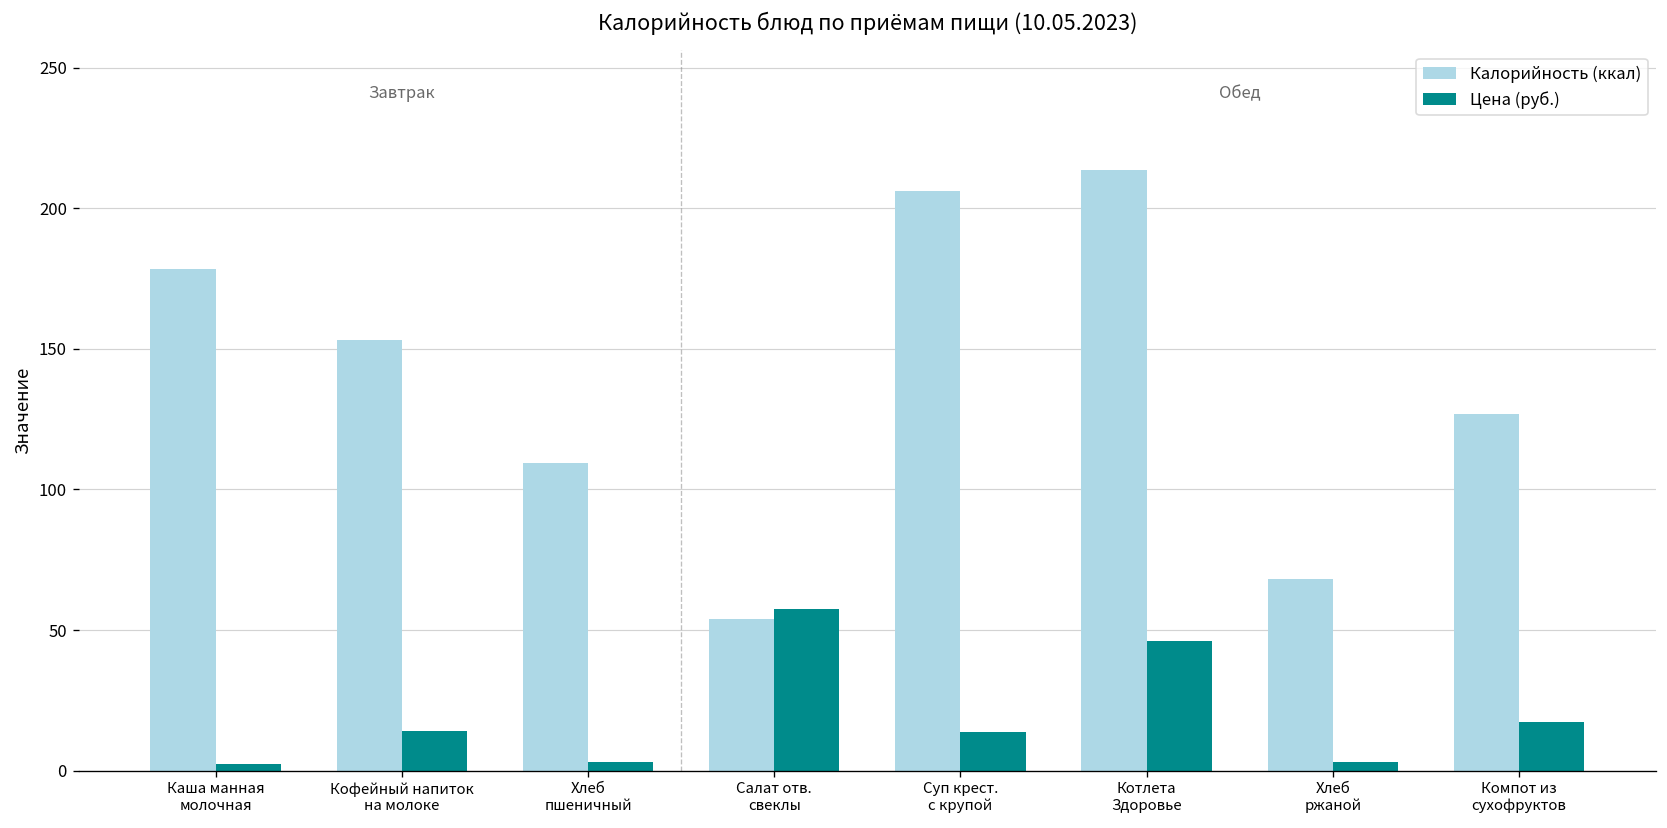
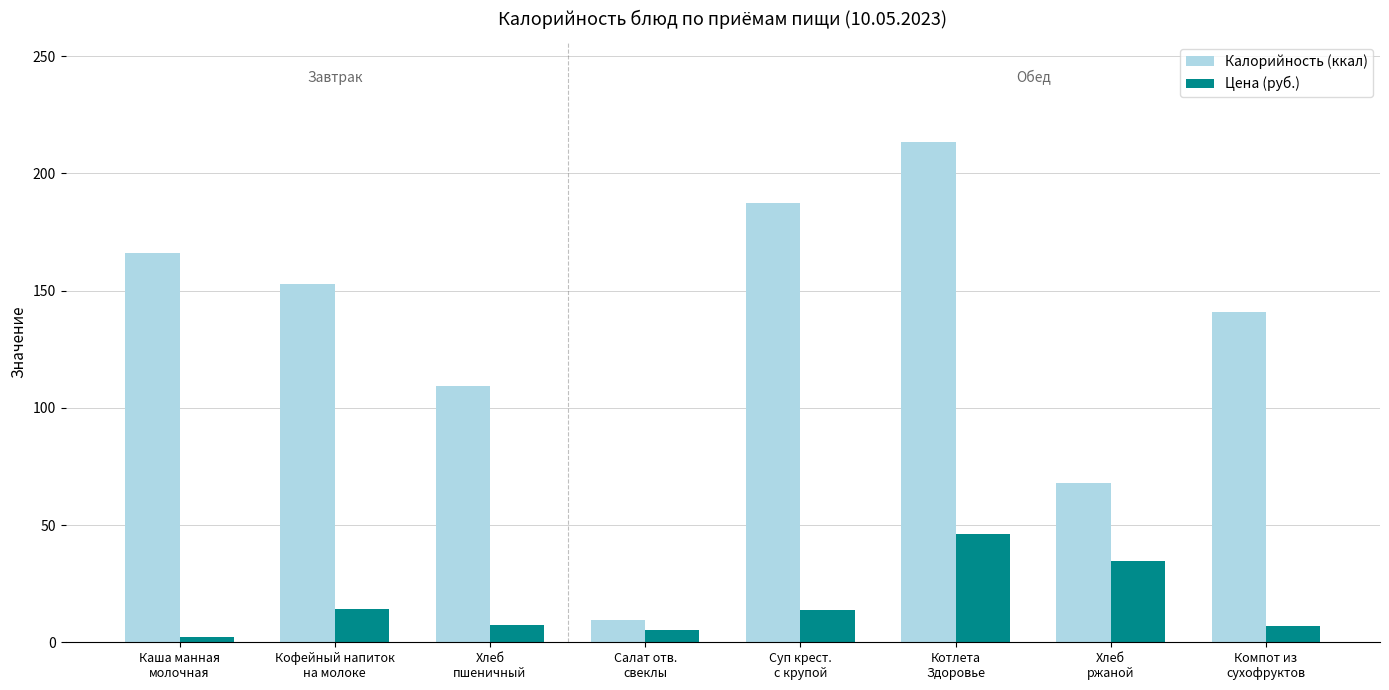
  {
    "Калорийность (ккал)": {
-     "Каша манная молочная": 178,
+     "Каша манная молочная": 166,
      "Кофейный напиток на молоке": 153,
      "Хлеб пшеничный": 110,
-     "Салат отв. свеклы": 54,
-     "Суп крест. с крупой": 206,
+     "Салат отв. свеклы": 10,
+     "Суп крест. с крупой": 187,
      "Котлета Здоровье": 213,
      "Хлеб ржаной": 68,
-     "Компот из сухофруктов": 127
+     "Компот из сухофруктов": 141
    },
    "Цена (руб.)": {
      "Каша манная молочная": 2,
      "Кофейный напиток на молоке": 14,
-     "Хлеб пшеничный": 3,
-     "Салат отв. свеклы": 57,
+     "Хлеб пшеничный": 7,
+     "Салат отв. свеклы": 5,
      "Суп крест. с крупой": 14,
      "Котлета Здоровье": 46,
-     "Хлеб ржаной": 3,
-     "Компот из сухофруктов": 17
+     "Хлеб ржаной": 35,
+     "Компот из сухофруктов": 7
    }
  }
